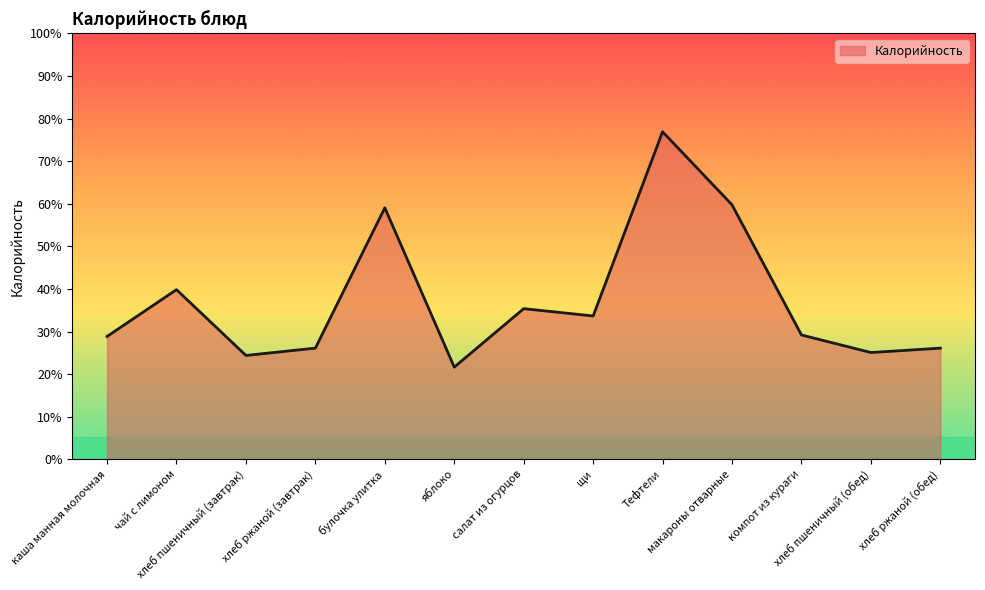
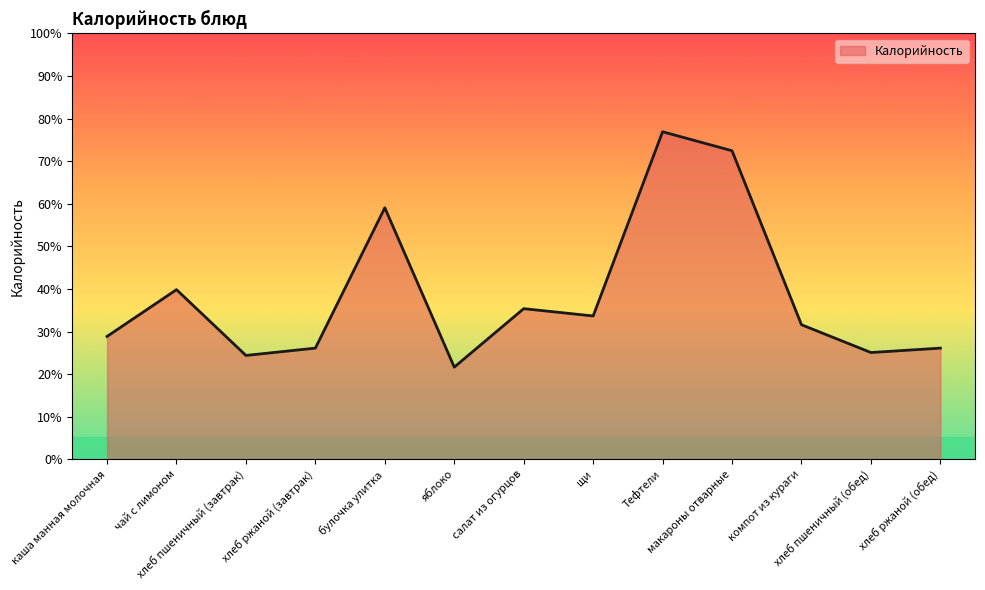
  {
    "каша манная молочная": "29%",
    "чай с лимоном": "40%",
    "хлеб пшеничный (завтрак)": "24%",
    "хлеб ржаной (завтрак)": "26%",
    "булочка улитка": "59%",
    "яблоко": "22%",
    "салат из огурцов": "35%",
    "щи": "34%",
    "Тефтели": "77%",
-   "макароны отварные": "60%",
-   "компот из кураги": "29%",
+   "макароны отварные": "72%",
+   "компот из кураги": "32%",
    "хлеб пшеничный (обед)": "25%",
    "хлеб ржаной (обед)": "26%"
  }
